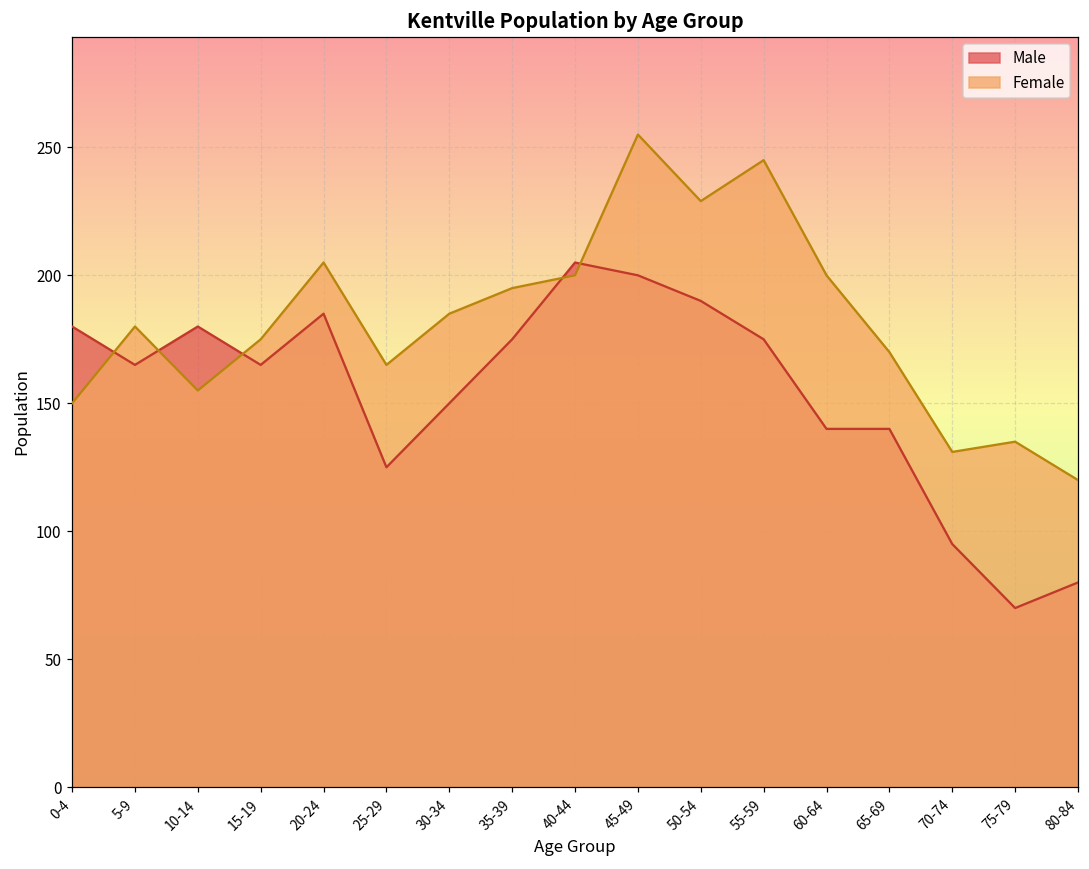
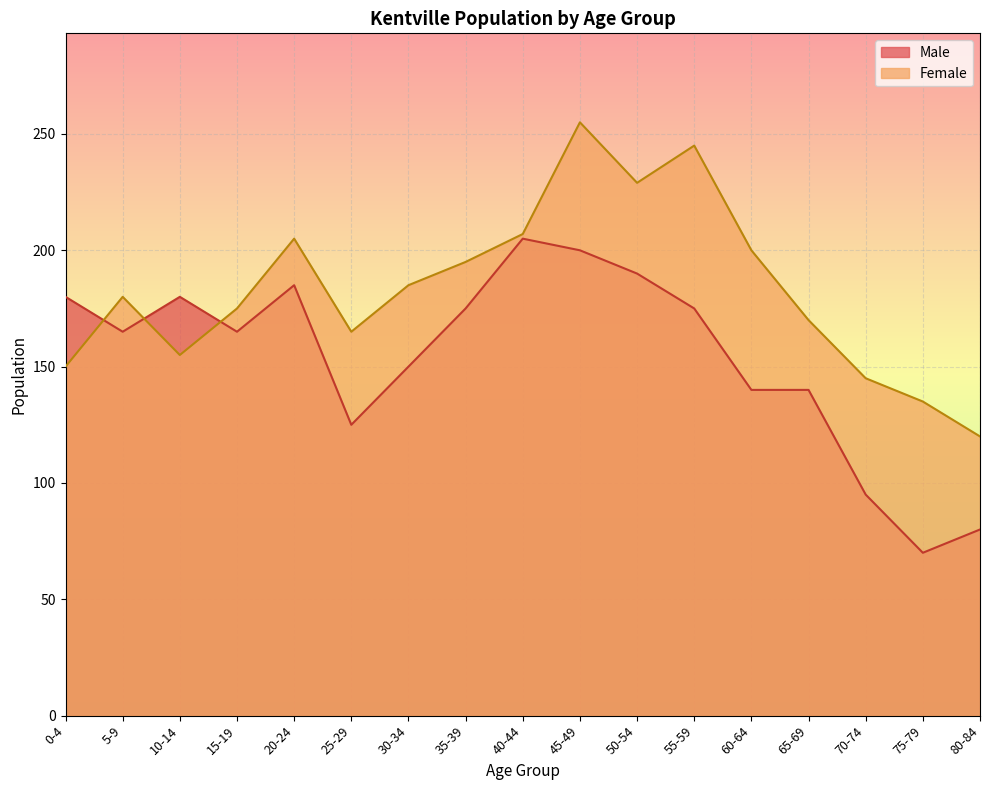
  {
    "Male": {
      "0-4": 180,
      "5-9": 165,
      "10-14": 180,
      "15-19": 165,
      "20-24": 185,
      "25-29": 125,
      "30-34": 150,
      "35-39": 175,
      "40-44": 205,
      "45-49": 200,
      "50-54": 190,
      "55-59": 175,
      "60-64": 140,
      "65-69": 140,
      "70-74": 95,
      "75-79": 70,
      "80-84": 80
    },
    "Female": {
      "0-4": 150,
      "5-9": 180,
      "10-14": 155,
      "15-19": 175,
      "20-24": 205,
      "25-29": 165,
      "30-34": 185,
      "35-39": 195,
-     "40-44": 200,
+     "40-44": 207,
      "45-49": 255,
      "50-54": 229,
      "55-59": 245,
      "60-64": 200,
      "65-69": 170,
-     "70-74": 131,
+     "70-74": 145,
      "75-79": 135,
      "80-84": 120
    }
  }
